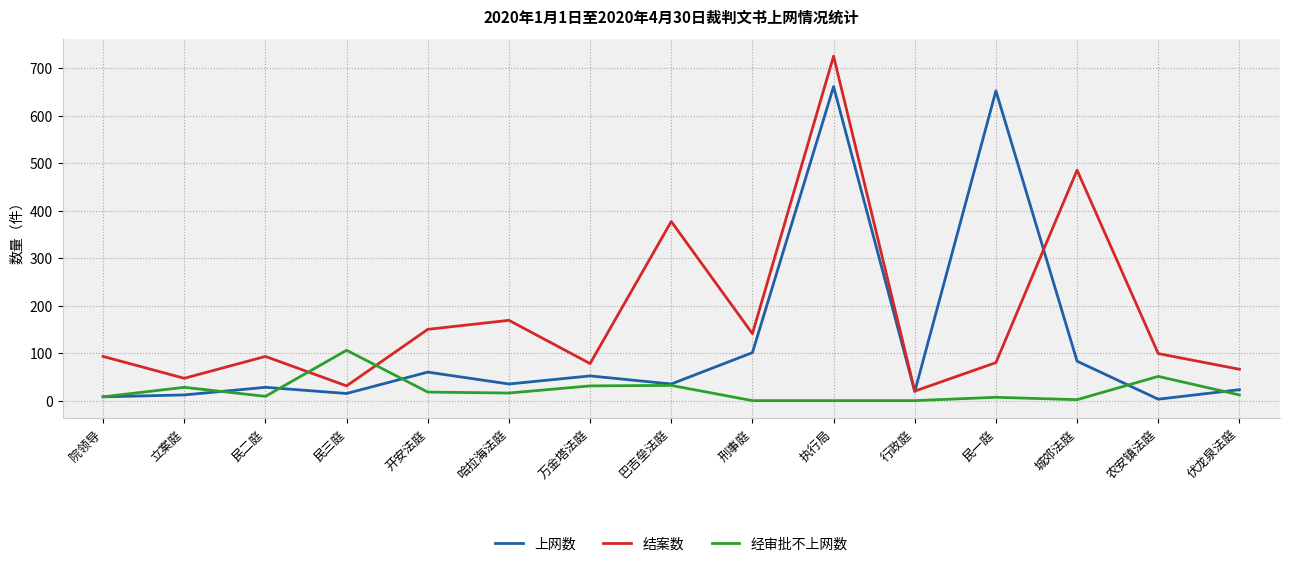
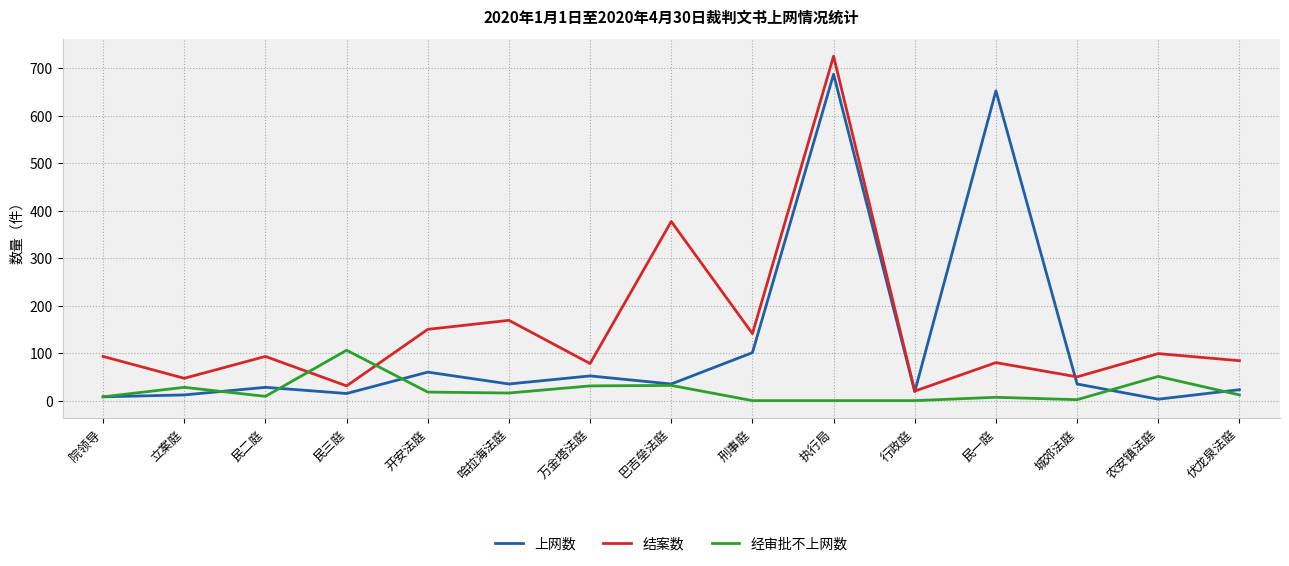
  {
    "上网数": {
      "立案庭": 10,
      "民二庭": 30,
      "民三庭": 20,
      "开安法庭": 60,
      "哈拉海法庭": 40,
      "万金塔法庭": 50,
      "刑事庭": 100,
-     "执行局": 660,
+     "执行局": 690,
      "民一庭": 650,
-     "城郊法庭": 80,
+     "城郊法庭": 40,
      "农安镇法庭": 0,
      "伏龙泉法庭": 20
    },
    "结案数": {
      "院领导": 90,
      "立案庭": 50,
      "民二庭": 90,
      "民三庭": 30,
      "开安法庭": 150,
      "哈拉海法庭": 170,
      "万金塔法庭": 80,
      "巴吉垒法庭": 380,
      "刑事庭": 140,
      "执行局": 730,
      "民一庭": 80,
-     "城郊法庭": 490,
+     "城郊法庭": 50,
      "农安镇法庭": 100,
-     "伏龙泉法庭": 70
+     "伏龙泉法庭": 80
    },
    "经审批不上网数": {
      "立案庭": 30,
      "民二庭": 10,
      "民三庭": 110,
      "开安法庭": 20,
      "哈拉海法庭": 20,
      "万金塔法庭": 30,
      "刑事庭": 0,
      "执行局": 0,
      "行政庭": 0,
      "民一庭": 10,
      "城郊法庭": 0,
      "农安镇法庭": 50,
      "伏龙泉法庭": 10
    }
  }
